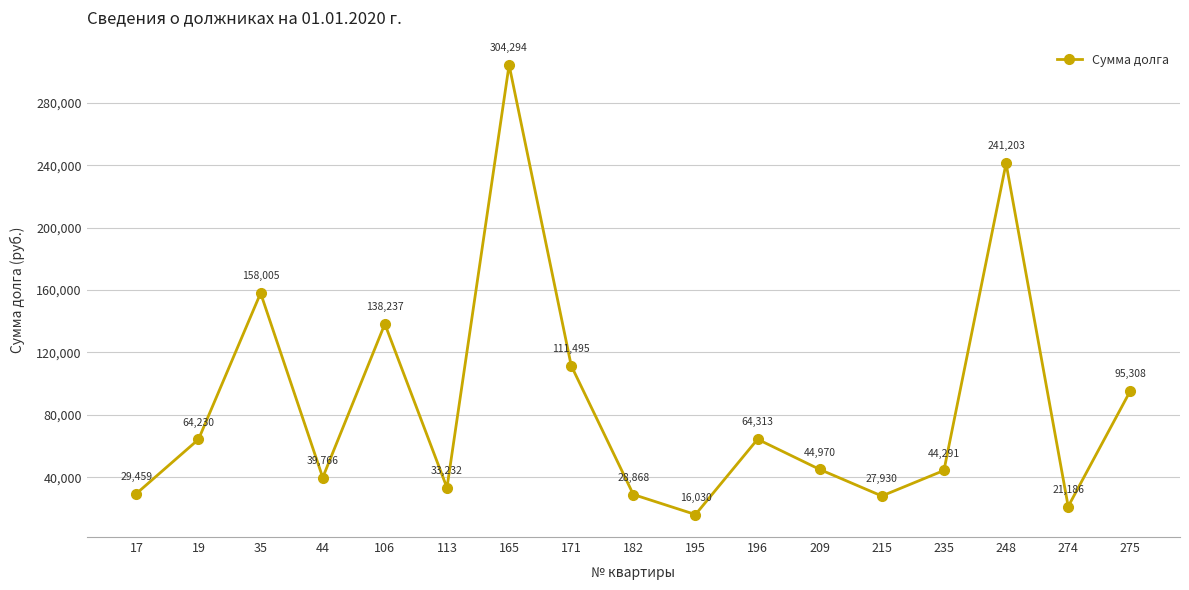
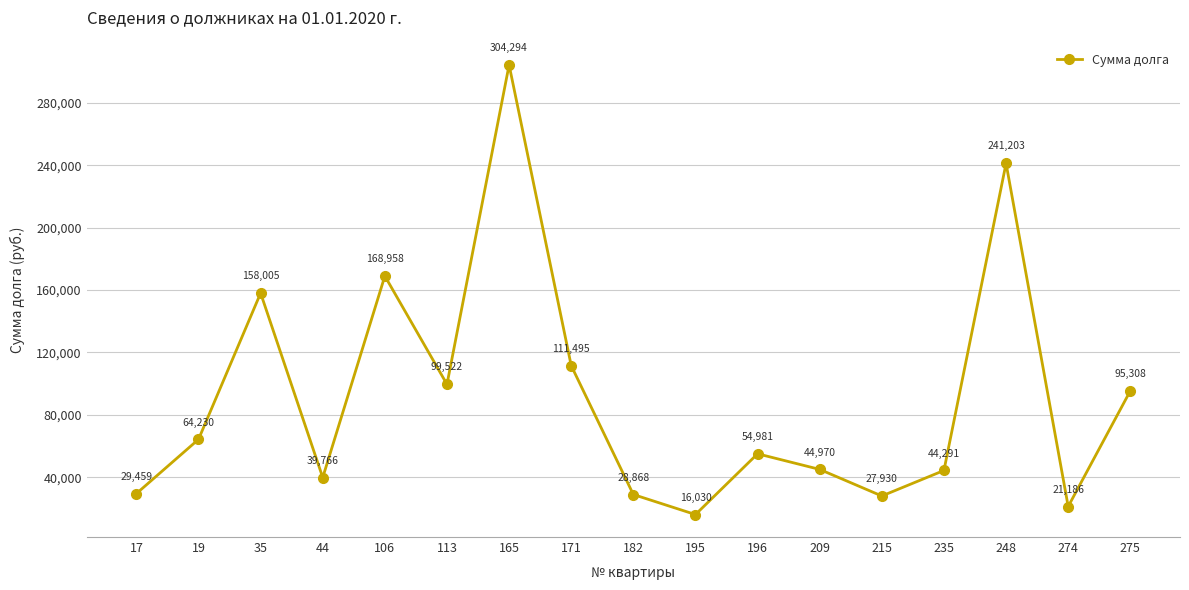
  {
    "17": "29,459",
    "19": "64,230",
    "35": "158,005",
    "44": "39,766",
-   "106": "138,237",
-   "113": "33,232",
+   "106": "168,958",
+   "113": "99,522",
    "165": "304,294",
    "171": "111,495",
    "182": "28,868",
    "195": "16,030",
-   "196": "64,313",
+   "196": "54,981",
    "209": "44,970",
    "215": "27,930",
    "235": "44,291",
    "248": "241,203",
    "274": "21,186",
    "275": "95,308"
  }
